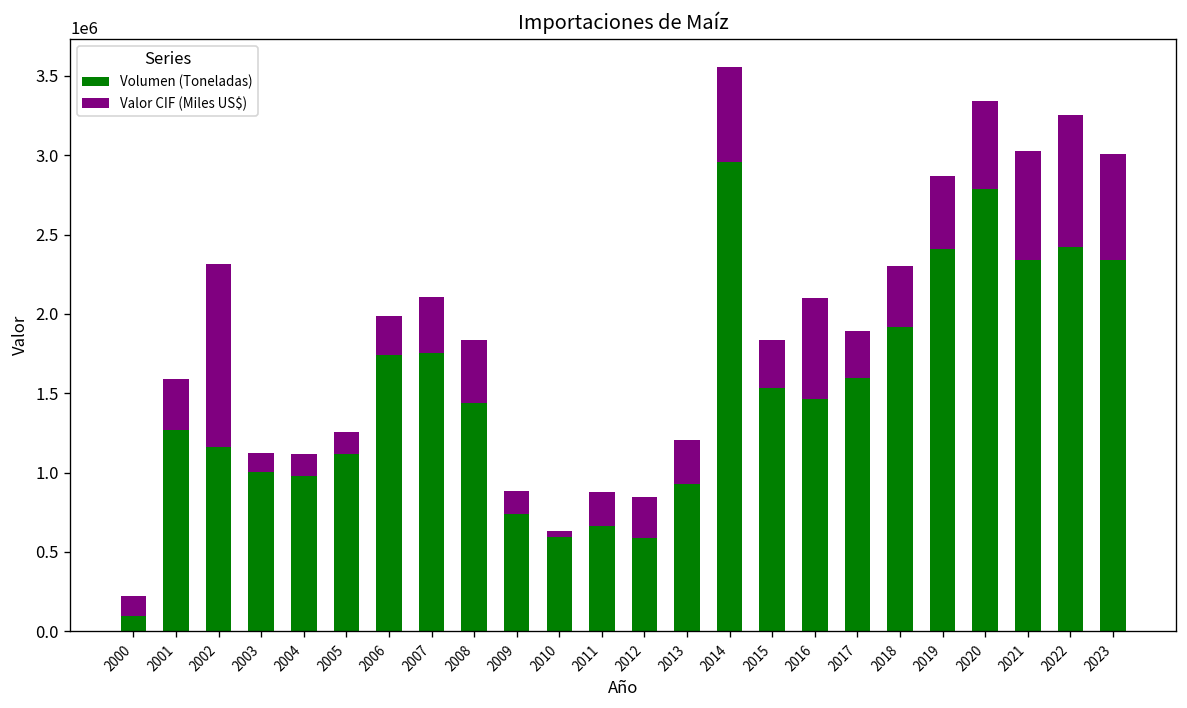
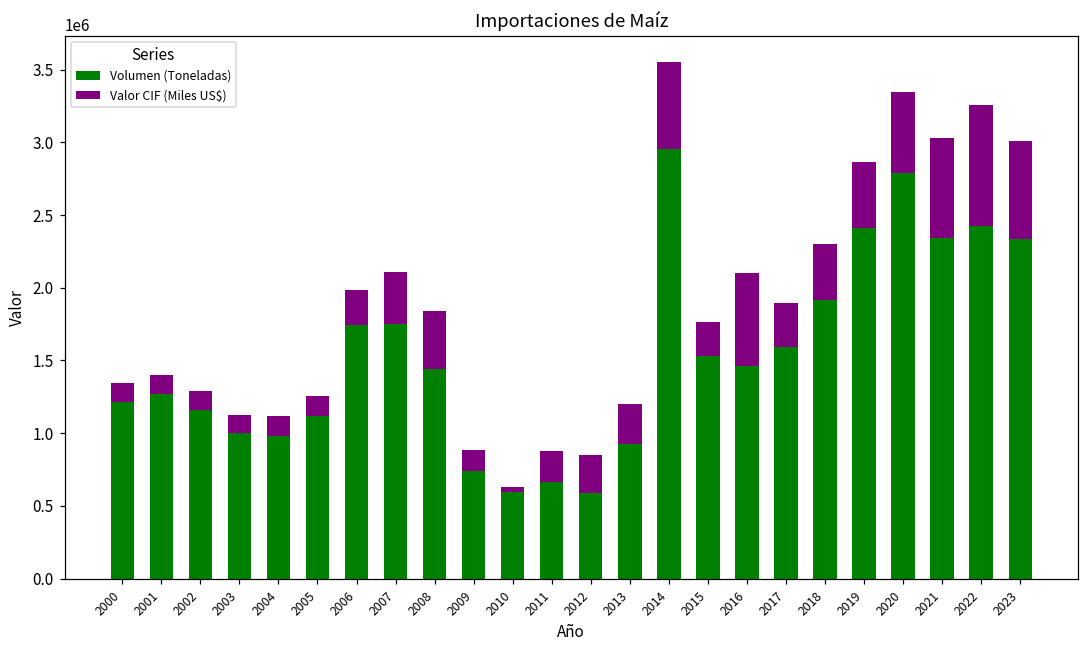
  {
    "Volumen (Toneladas)": {
-     "2000": 90000,
+     "2000": 1220000,
      "2001": 1270000,
      "2002": 1160000,
      "2003": 1000000,
      "2004": 980000,
      "2005": 1120000,
      "2006": 1740000,
      "2007": 1750000,
      "2008": 1440000,
      "2009": 740000,
      "2010": 600000,
      "2011": 670000,
      "2012": 590000,
      "2013": 930000,
      "2014": 2960000,
      "2015": 1530000,
      "2016": 1460000,
      "2017": 1600000,
      "2018": 1920000,
      "2019": 2410000,
      "2020": 2790000,
      "2021": 2340000,
      "2022": 2420000,
      "2023": 2340000
    },
    "Valor CIF (Miles US$)": {
      "2000": 130000,
-     "2001": 320000,
-     "2002": 1150000,
+     "2001": 130000,
+     "2002": 130000,
      "2003": 120000,
      "2004": 140000,
      "2005": 140000,
      "2006": 240000,
      "2007": 350000,
      "2008": 400000,
      "2009": 140000,
      "2010": 30000,
      "2011": 210000,
      "2012": 260000,
      "2013": 280000,
      "2014": 600000,
-     "2015": 310000,
+     "2015": 230000,
      "2016": 630000,
      "2017": 300000,
      "2018": 380000,
      "2019": 460000,
      "2020": 560000,
      "2021": 690000,
      "2022": 830000,
      "2023": 670000
    }
  }
